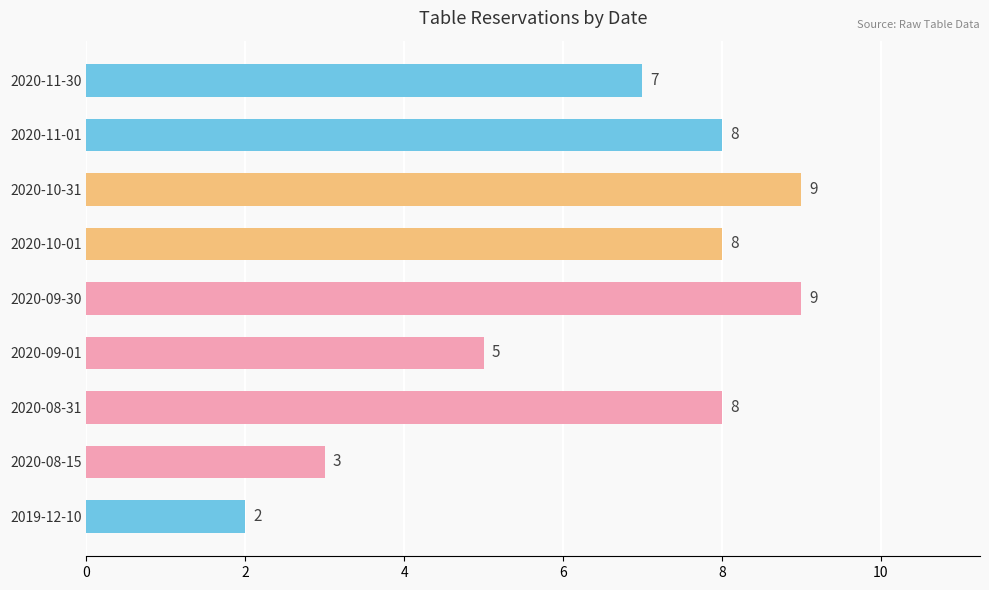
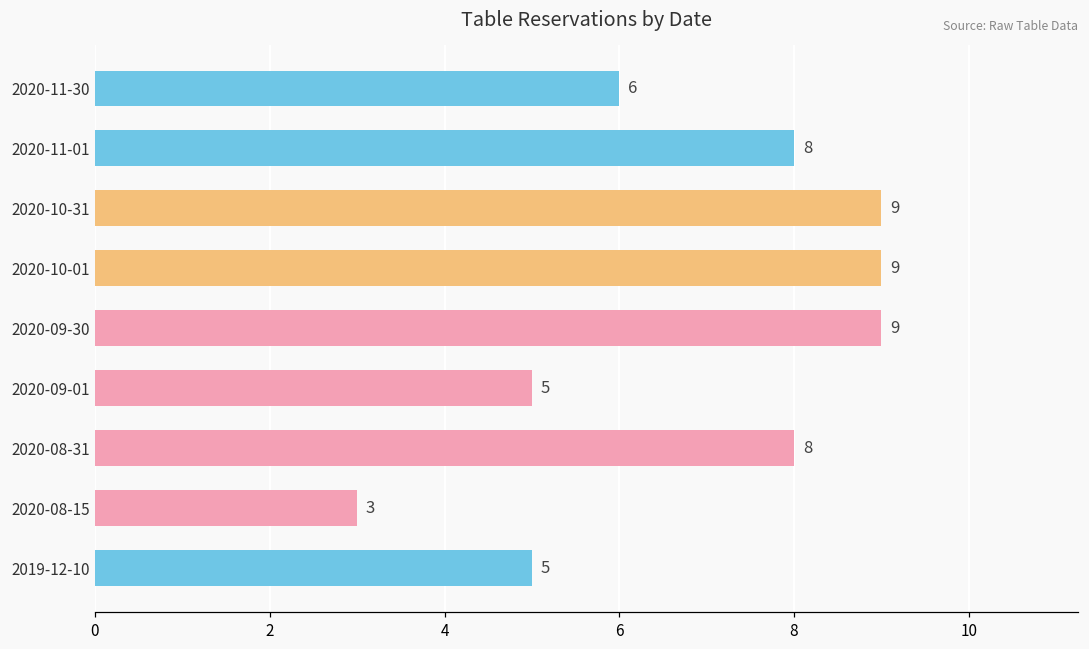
  {
-   "2020-11-30": 7,
+   "2020-11-30": 6,
    "2020-11-01": 8,
    "2020-10-31": 9,
-   "2020-10-01": 8,
+   "2020-10-01": 9,
    "2020-09-30": 9,
    "2020-09-01": 5,
    "2020-08-31": 8,
    "2020-08-15": 3,
-   "2019-12-10": 2
+   "2019-12-10": 5
  }
